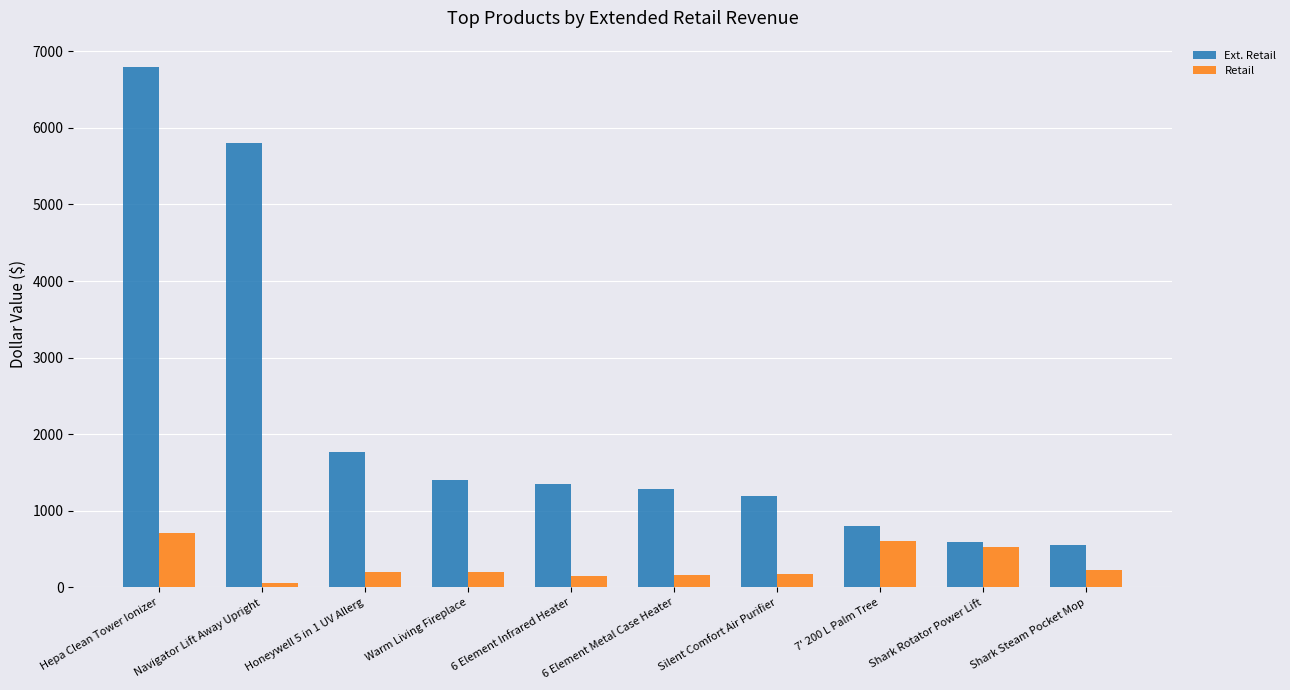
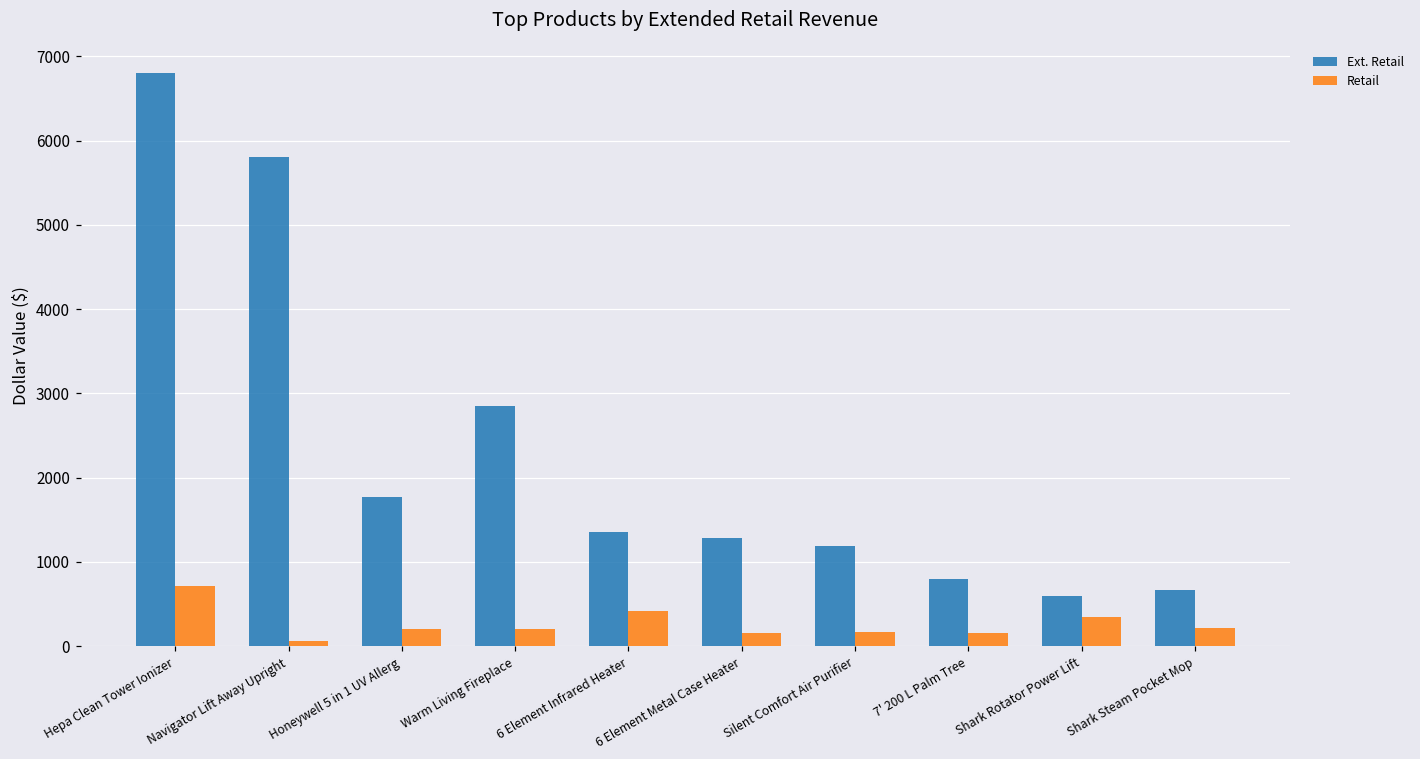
  {
    "Ext. Retail": {
      "Hepa Clean Tower Ionizer": 6800,
      "Navigator Lift Away Upright": 5800,
      "Honeywell 5 in 1 UV Allerg": 1800,
-     "Warm Living Fireplace": 1400,
+     "Warm Living Fireplace": 2800,
      "6 Element Infrared Heater": 1300,
      "6 Element Metal Case Heater": 1300,
      "Silent Comfort Air Purifier": 1200,
      "7' 200 L Palm Tree": 800,
      "Shark Rotator Power Lift": 600,
-     "Shark Steam Pocket Mop": 600
+     "Shark Steam Pocket Mop": 700
    },
    "Retail": {
      "Hepa Clean Tower Ionizer": 700,
      "Navigator Lift Away Upright": 100,
      "Honeywell 5 in 1 UV Allerg": 200,
      "Warm Living Fireplace": 200,
-     "6 Element Infrared Heater": 100,
+     "6 Element Infrared Heater": 400,
      "6 Element Metal Case Heater": 200,
      "Silent Comfort Air Purifier": 200,
-     "7' 200 L Palm Tree": 600,
-     "Shark Rotator Power Lift": 500,
+     "7' 200 L Palm Tree": 200,
+     "Shark Rotator Power Lift": 300,
      "Shark Steam Pocket Mop": 200
    }
  }
